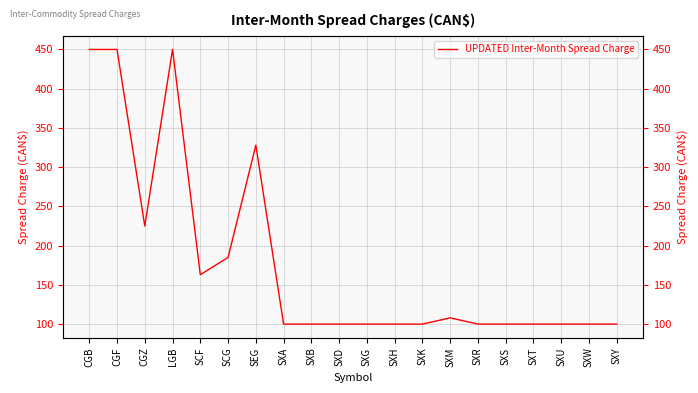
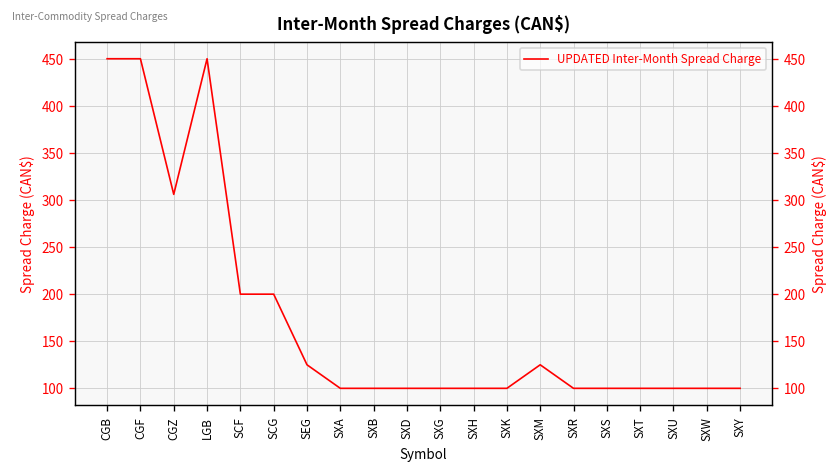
  {
    "CGB": 450,
    "CGF": 450,
-   "CGZ": 230,
+   "CGZ": 310,
    "LGB": 450,
-   "SCF": 160,
-   "SCG": 190,
-   "SEG": 330,
+   "SCF": 200,
+   "SCG": 200,
+   "SEG": 130,
    "SXA": 100,
    "SXB": 100,
    "SXD": 100,
    "SXG": 100,
    "SXH": 100,
    "SXK": 100,
-   "SXM": 110,
+   "SXM": 130,
    "SXR": 100,
    "SXS": 100,
    "SXT": 100,
    "SXU": 100,
    "SXW": 100,
    "SXY": 100
  }
